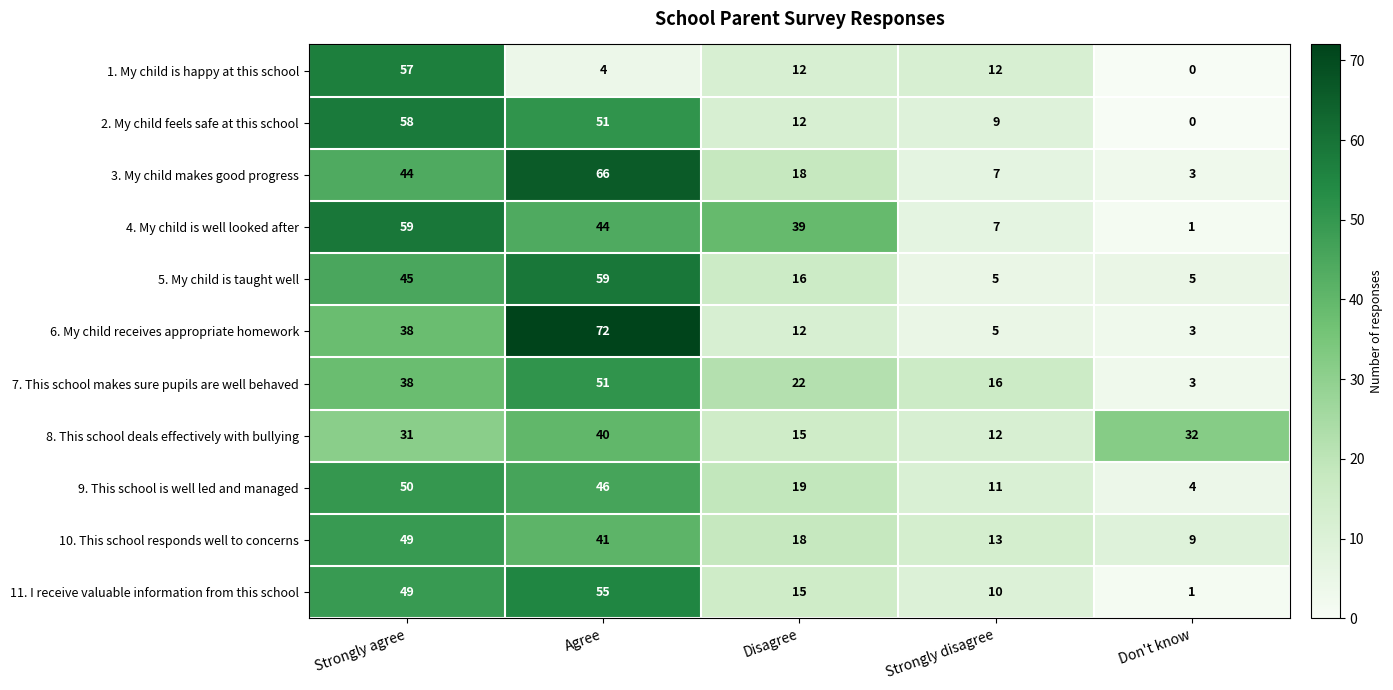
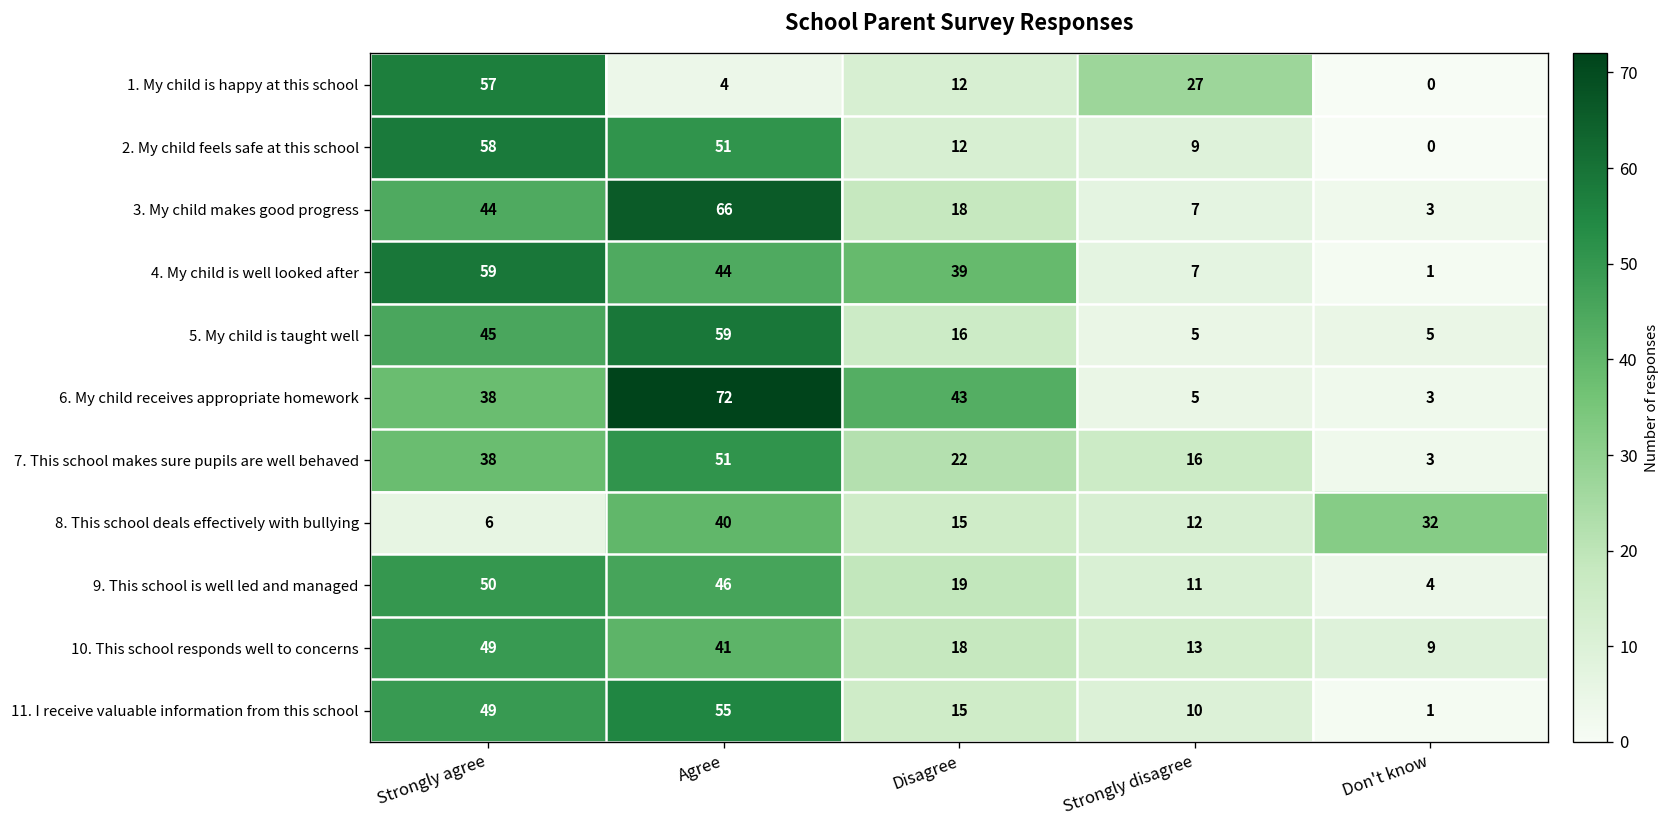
  {
    "1. My child is happy at this school": {
      "Strongly agree": 57,
      "Agree": 4,
      "Disagree": 12,
-     "Strongly disagree": 12,
+     "Strongly disagree": 27,
      "Don't know": 0
    },
    "2. My child feels safe at this school": {
      "Strongly agree": 58,
      "Agree": 51,
      "Disagree": 12,
      "Strongly disagree": 9,
      "Don't know": 0
    },
    "3. My child makes good progress": {
      "Strongly agree": 44,
      "Agree": 66,
      "Disagree": 18,
      "Strongly disagree": 7,
      "Don't know": 3
    },
    "4. My child is well looked after": {
      "Strongly agree": 59,
      "Agree": 44,
      "Disagree": 39,
      "Strongly disagree": 7,
      "Don't know": 1
    },
    "5. My child is taught well": {
      "Strongly agree": 45,
      "Agree": 59,
      "Disagree": 16,
      "Strongly disagree": 5,
      "Don't know": 5
    },
    "6. My child receives appropriate homework": {
      "Strongly agree": 38,
      "Agree": 72,
-     "Disagree": 12,
+     "Disagree": 43,
      "Strongly disagree": 5,
      "Don't know": 3
    },
    "7. This school makes sure pupils are well behaved": {
      "Strongly agree": 38,
      "Agree": 51,
      "Disagree": 22,
      "Strongly disagree": 16,
      "Don't know": 3
    },
    "8. This school deals effectively with bullying": {
-     "Strongly agree": 31,
+     "Strongly agree": 6,
      "Agree": 40,
      "Disagree": 15,
      "Strongly disagree": 12,
      "Don't know": 32
    },
    "9. This school is well led and managed": {
      "Strongly agree": 50,
      "Agree": 46,
      "Disagree": 19,
      "Strongly disagree": 11,
      "Don't know": 4
    },
    "10. This school responds well to concerns": {
      "Strongly agree": 49,
      "Agree": 41,
      "Disagree": 18,
      "Strongly disagree": 13,
      "Don't know": 9
    },
    "11. I receive valuable information from this school": {
      "Strongly agree": 49,
      "Agree": 55,
      "Disagree": 15,
      "Strongly disagree": 10,
      "Don't know": 1
    }
  }
